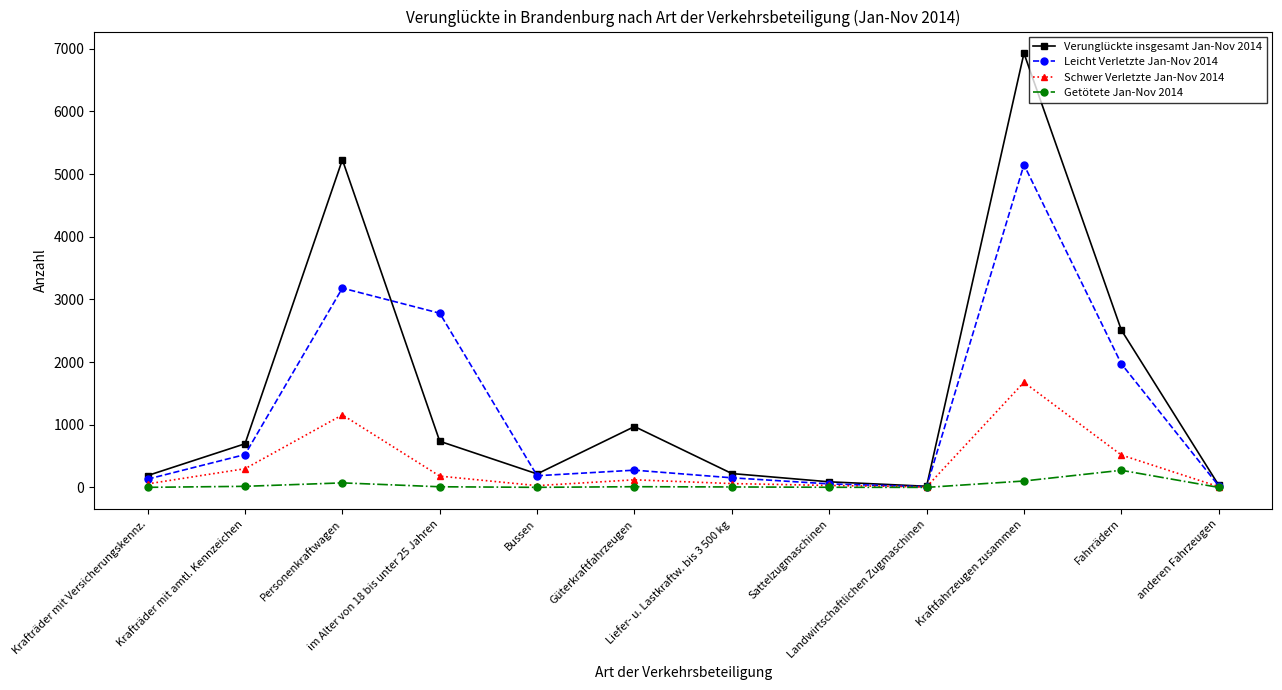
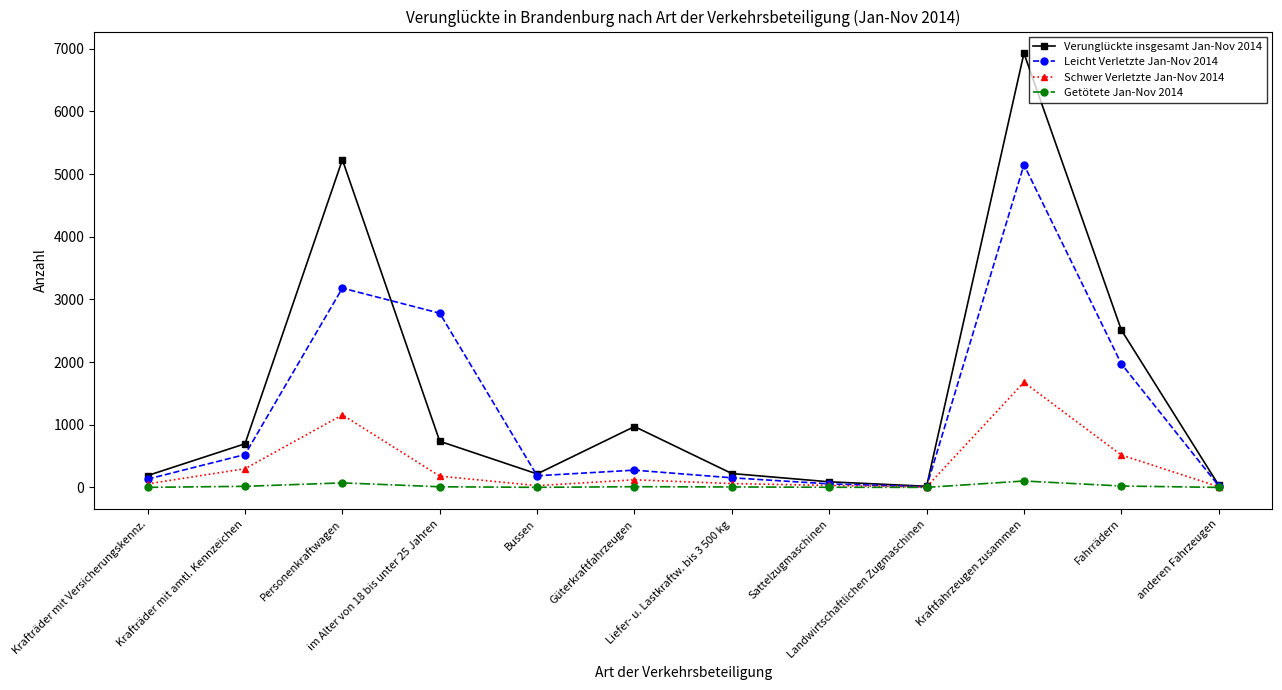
  {
    "Verunglückte insgesamt Jan-Nov 2014": {
      "Krafträder mit Versicherungskennz.": 200,
      "Krafträder mit amtl. Kennzeichen": 700,
      "Personenkraftwagen": 5200,
      "im Alter von 18 bis unter 25 Jahren": 700,
      "Güterkraftfahrzeugen": 1000,
      "Liefer- u. Lastkraftw. bis 3 500 kg": 200,
      "Kraftfahrzeugen zusammen": 6900,
      "Fahrrädern": 2500
    },
    "Leicht Verletzte Jan-Nov 2014": {
      "Krafträder mit Versicherungskennz.": 100,
      "Krafträder mit amtl. Kennzeichen": 500,
      "Personenkraftwagen": 3200,
      "im Alter von 18 bis unter 25 Jahren": 2800,
      "Güterkraftfahrzeugen": 300,
      "Liefer- u. Lastkraftw. bis 3 500 kg": 200,
      "Kraftfahrzeugen zusammen": 5100,
      "Fahrrädern": 2000
    },
    "Schwer Verletzte Jan-Nov 2014": {
      "Krafträder mit Versicherungskennz.": 100,
      "Krafträder mit amtl. Kennzeichen": 300,
      "Personenkraftwagen": 1200,
      "im Alter von 18 bis unter 25 Jahren": 200,
      "Güterkraftfahrzeugen": 100,
      "Liefer- u. Lastkraftw. bis 3 500 kg": 100,
      "Kraftfahrzeugen zusammen": 1700,
      "Fahrrädern": 500
    },
    "Getötete Jan-Nov 2014": {
      "Krafträder mit Versicherungskennz.": 0,
      "Krafträder mit amtl. Kennzeichen": 0,
      "Personenkraftwagen": 100,
      "im Alter von 18 bis unter 25 Jahren": 0,
      "Güterkraftfahrzeugen": 0,
      "Liefer- u. Lastkraftw. bis 3 500 kg": 0,
      "Kraftfahrzeugen zusammen": 100,
-     "Fahrrädern": 300
+     "Fahrrädern": 0
    }
  }
